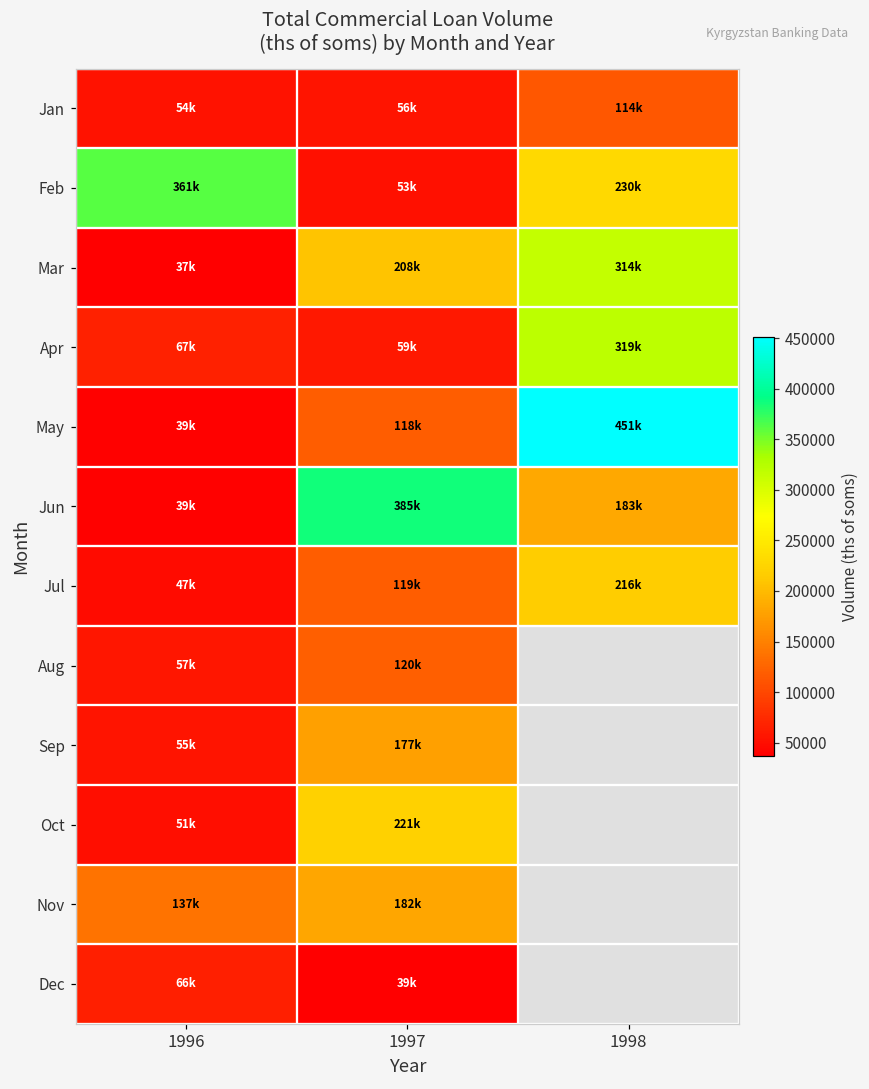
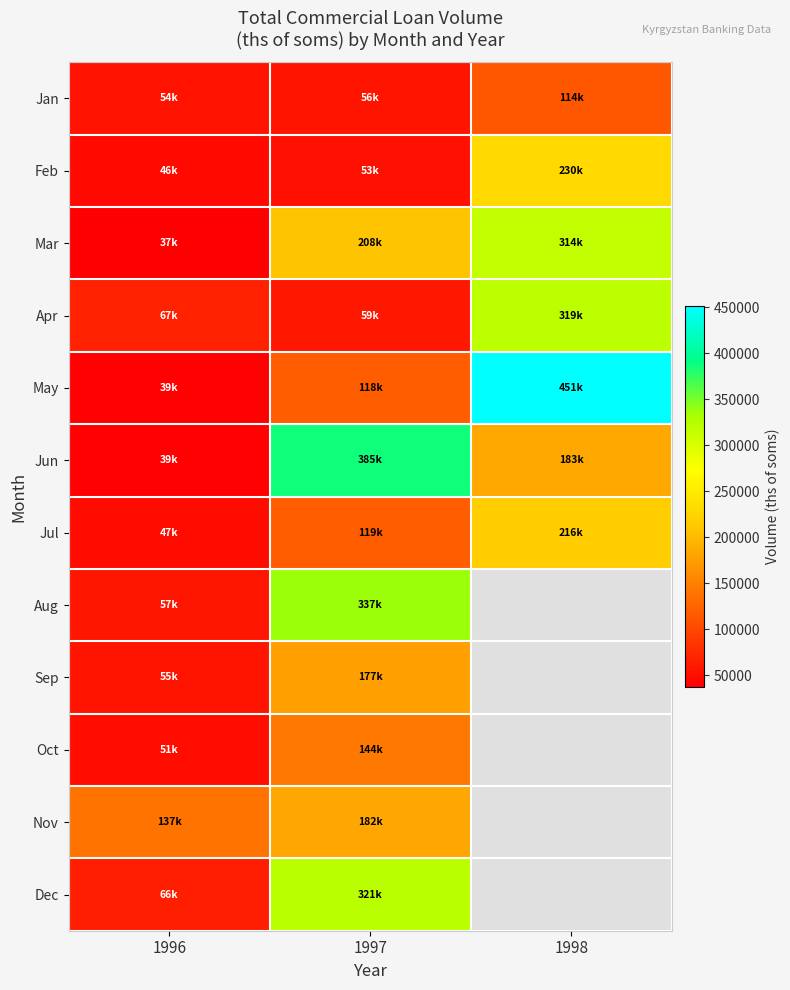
  {
    "Jan": {
      "1996": "54k",
      "1997": "56k",
      "1998": "114k"
    },
    "Feb": {
-     "1996": "361k",
+     "1996": "46k",
      "1997": "53k",
      "1998": "230k"
    },
    "Mar": {
      "1996": "37k",
      "1997": "208k",
      "1998": "314k"
    },
    "Apr": {
      "1996": "67k",
      "1997": "59k",
      "1998": "319k"
    },
    "May": {
      "1996": "39k",
      "1997": "118k",
      "1998": "451k"
    },
    "Jun": {
      "1996": "39k",
      "1997": "385k",
      "1998": "183k"
    },
    "Jul": {
      "1996": "47k",
      "1997": "119k",
      "1998": "216k"
    },
    "Aug": {
      "1996": "57k",
-     "1997": "120k"
+     "1997": "337k"
    },
    "Sep": {
      "1996": "55k",
      "1997": "177k"
    },
    "Oct": {
      "1996": "51k",
-     "1997": "221k"
+     "1997": "144k"
    },
    "Nov": {
      "1996": "137k",
      "1997": "182k"
    },
    "Dec": {
      "1996": "66k",
-     "1997": "39k"
+     "1997": "321k"
    }
  }
